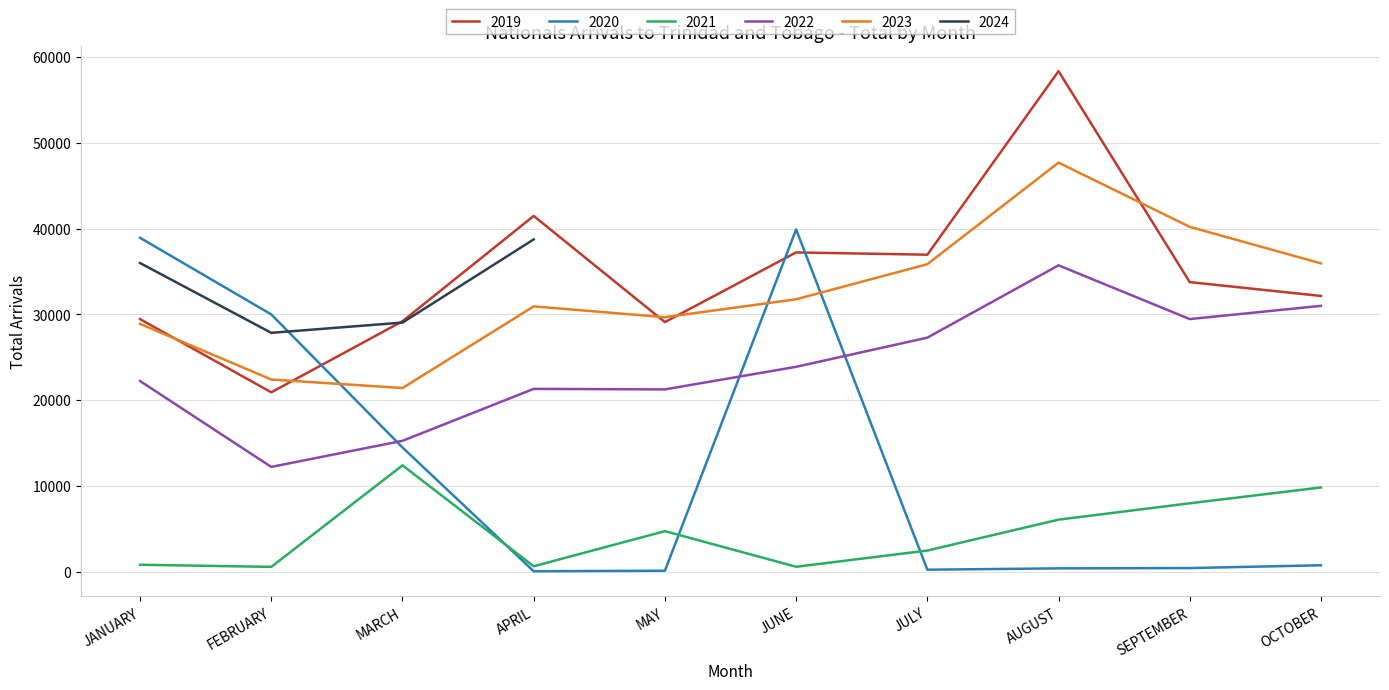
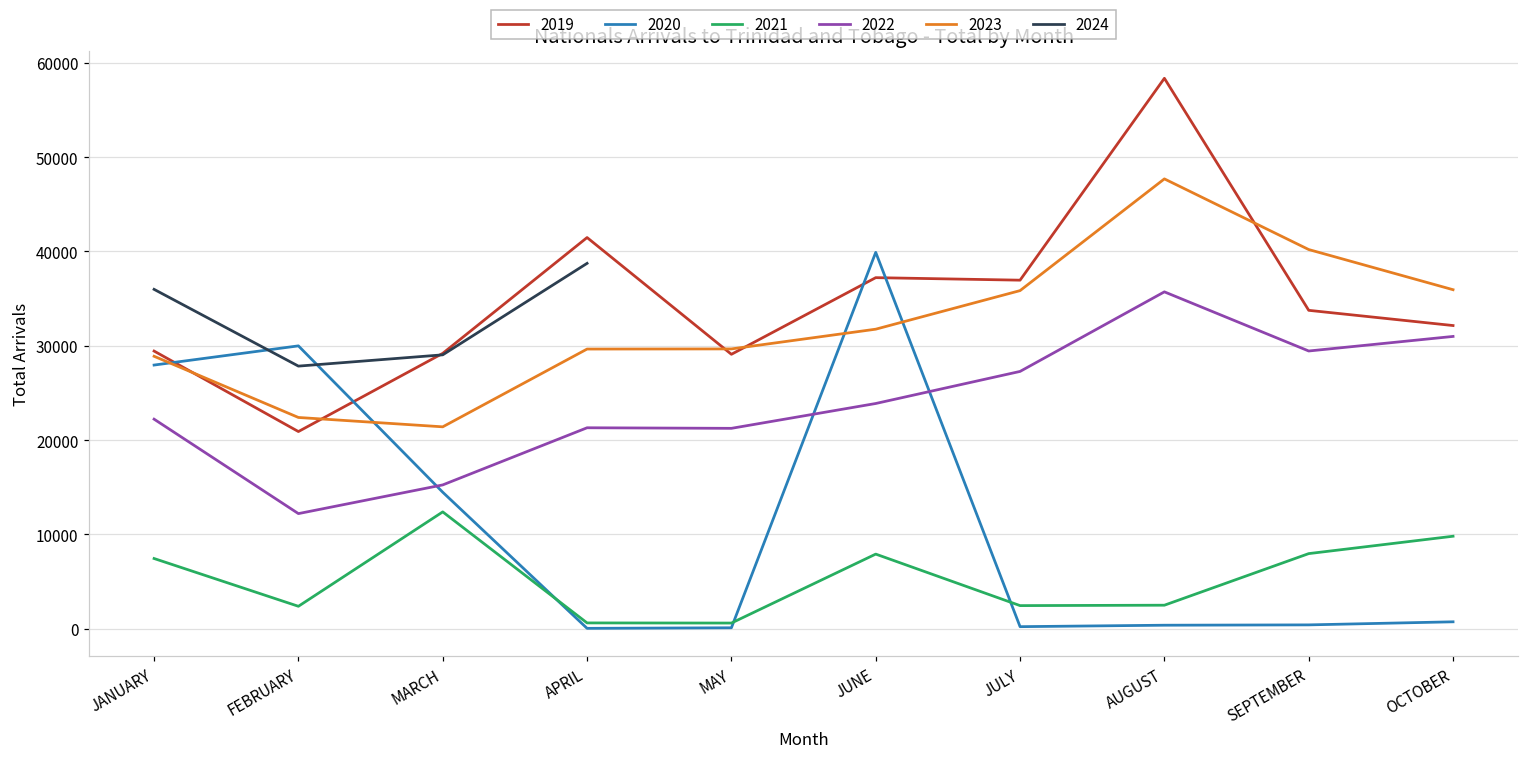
  {
    "2019": {
      "JANUARY": 29000,
      "FEBRUARY": 21000,
      "APRIL": 41000,
      "MAY": 29000,
      "JUNE": 37000,
      "JULY": 37000,
      "AUGUST": 58000,
      "SEPTEMBER": 34000,
      "OCTOBER": 32000
    },
    "2020": {
-     "JANUARY": 39000,
+     "JANUARY": 28000,
      "FEBRUARY": 30000,
      "MARCH": 14000,
      "APRIL": 0,
      "MAY": 0,
      "JUNE": 40000,
      "JULY": 0,
      "AUGUST": 0,
      "SEPTEMBER": 0,
      "OCTOBER": 1000
    },
    "2021": {
-     "JANUARY": 1000,
-     "FEBRUARY": 1000,
+     "JANUARY": 7000,
+     "FEBRUARY": 2000,
      "MARCH": 12000,
      "APRIL": 1000,
-     "MAY": 5000,
-     "JUNE": 1000,
+     "MAY": 1000,
+     "JUNE": 8000,
      "JULY": 2000,
-     "AUGUST": 6000,
+     "AUGUST": 2000,
      "SEPTEMBER": 8000,
      "OCTOBER": 10000
    },
    "2022": {
      "JANUARY": 22000,
      "FEBRUARY": 12000,
      "MARCH": 15000,
      "APRIL": 21000,
      "MAY": 21000,
      "JUNE": 24000,
      "JULY": 27000,
      "AUGUST": 36000,
      "SEPTEMBER": 29000,
      "OCTOBER": 31000
    },
    "2023": {
      "JANUARY": 29000,
      "FEBRUARY": 22000,
      "MARCH": 21000,
-     "APRIL": 31000,
+     "APRIL": 30000,
      "MAY": 30000,
      "JUNE": 32000,
      "JULY": 36000,
      "AUGUST": 48000,
      "SEPTEMBER": 40000,
      "OCTOBER": 36000
    },
    "2024": {
      "JANUARY": 36000,
      "FEBRUARY": 28000,
      "APRIL": 39000
    }
  }
